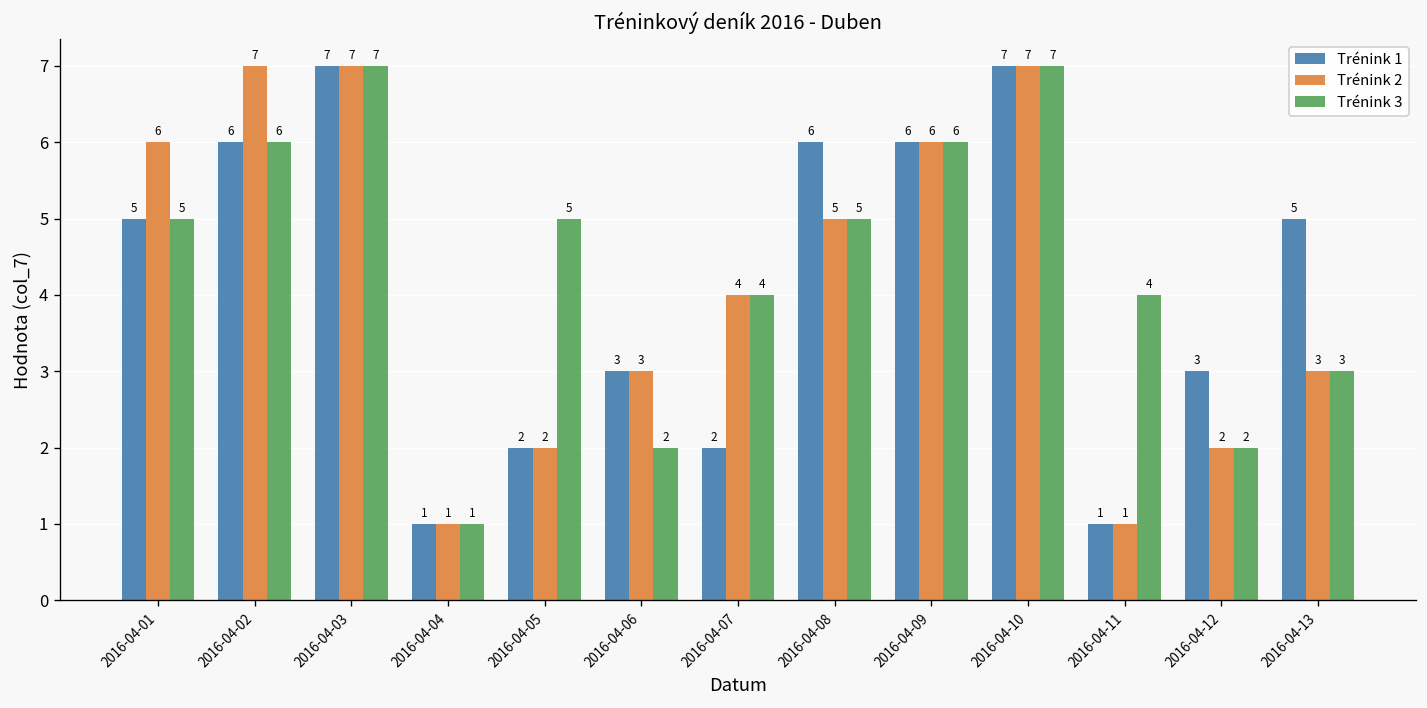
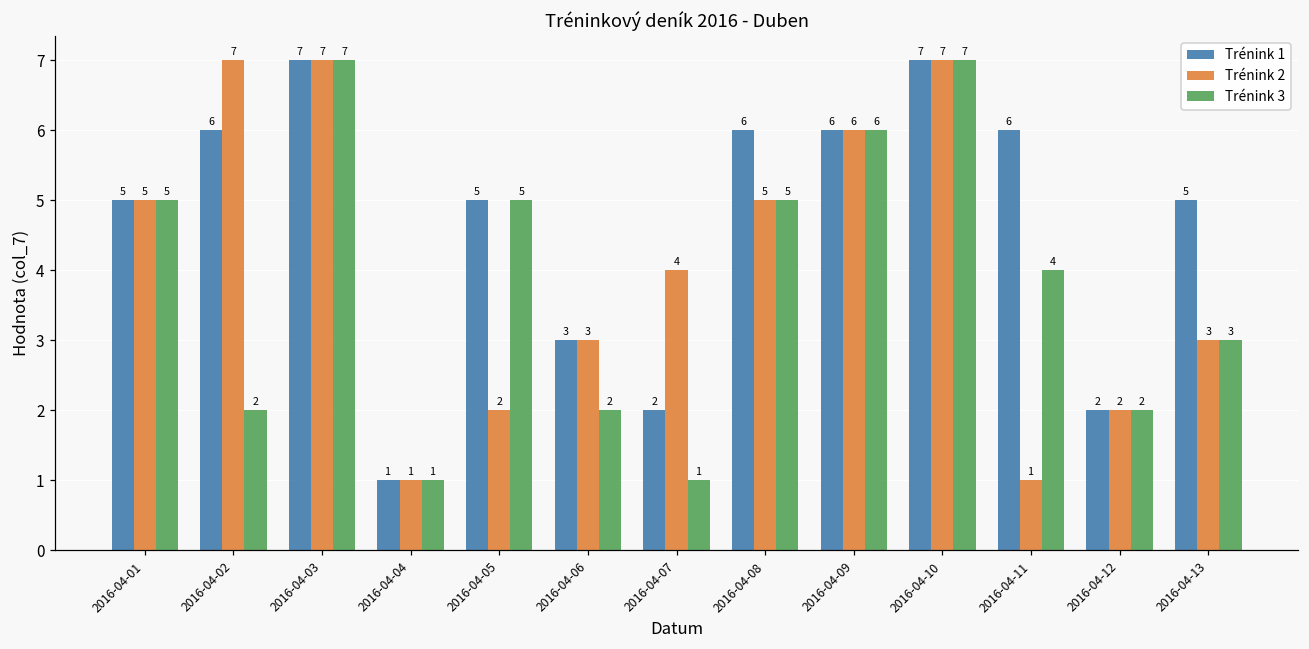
  {
    "Trénink 1": {
      "2016-04-01": 5,
      "2016-04-02": 6,
      "2016-04-03": 7,
      "2016-04-04": 1,
-     "2016-04-05": 2,
+     "2016-04-05": 5,
      "2016-04-06": 3,
      "2016-04-07": 2,
      "2016-04-08": 6,
      "2016-04-09": 6,
      "2016-04-10": 7,
-     "2016-04-11": 1,
-     "2016-04-12": 3,
+     "2016-04-11": 6,
+     "2016-04-12": 2,
      "2016-04-13": 5
    },
    "Trénink 2": {
-     "2016-04-01": 6,
+     "2016-04-01": 5,
      "2016-04-02": 7,
      "2016-04-03": 7,
      "2016-04-04": 1,
      "2016-04-05": 2,
      "2016-04-06": 3,
      "2016-04-07": 4,
      "2016-04-08": 5,
      "2016-04-09": 6,
      "2016-04-10": 7,
      "2016-04-11": 1,
      "2016-04-12": 2,
      "2016-04-13": 3
    },
    "Trénink 3": {
      "2016-04-01": 5,
-     "2016-04-02": 6,
+     "2016-04-02": 2,
      "2016-04-03": 7,
      "2016-04-04": 1,
      "2016-04-05": 5,
      "2016-04-06": 2,
-     "2016-04-07": 4,
+     "2016-04-07": 1,
      "2016-04-08": 5,
      "2016-04-09": 6,
      "2016-04-10": 7,
      "2016-04-11": 4,
      "2016-04-12": 2,
      "2016-04-13": 3
    }
  }
